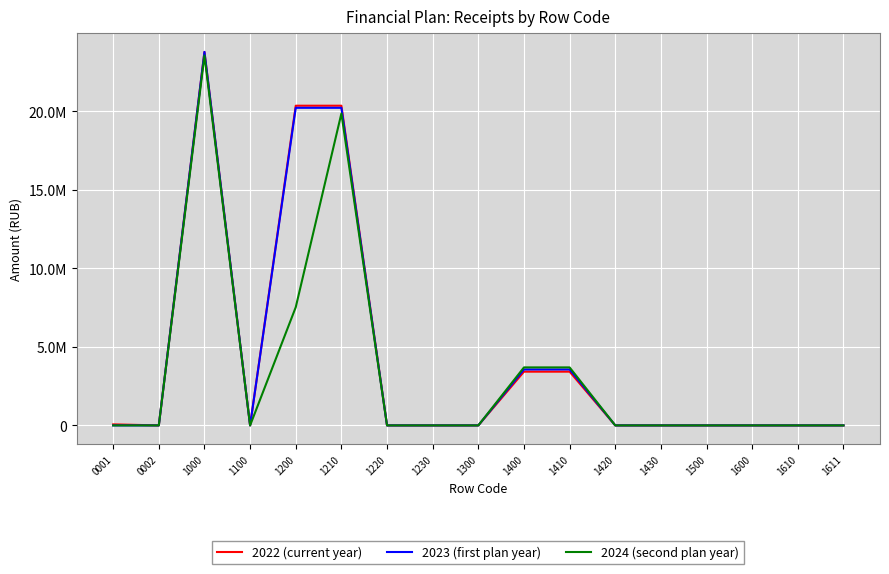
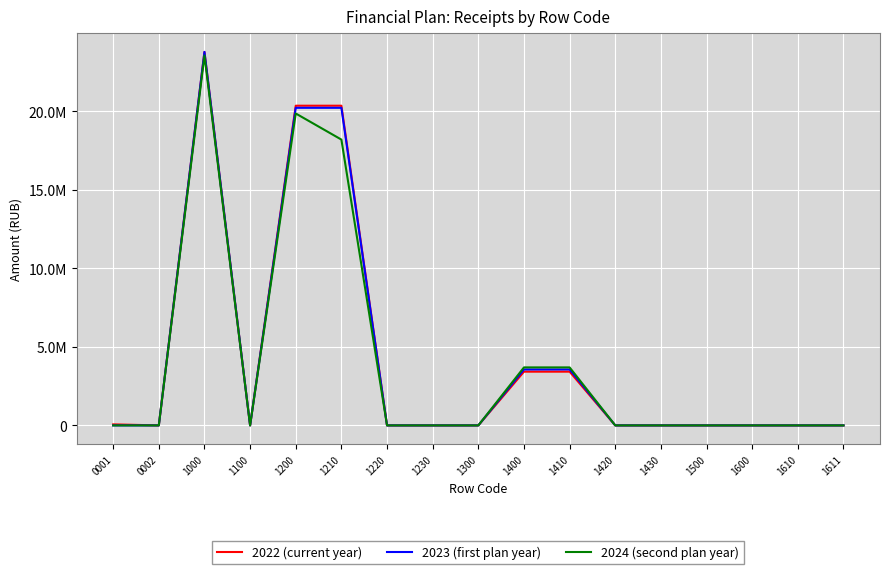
  {
    "2024 (second plan year)": {
      "1000": 23500000,
-     "1200": 7500000,
-     "1210": 19900000
+     "1200": 19900000,
+     "1210": 18200000
    }
  }
